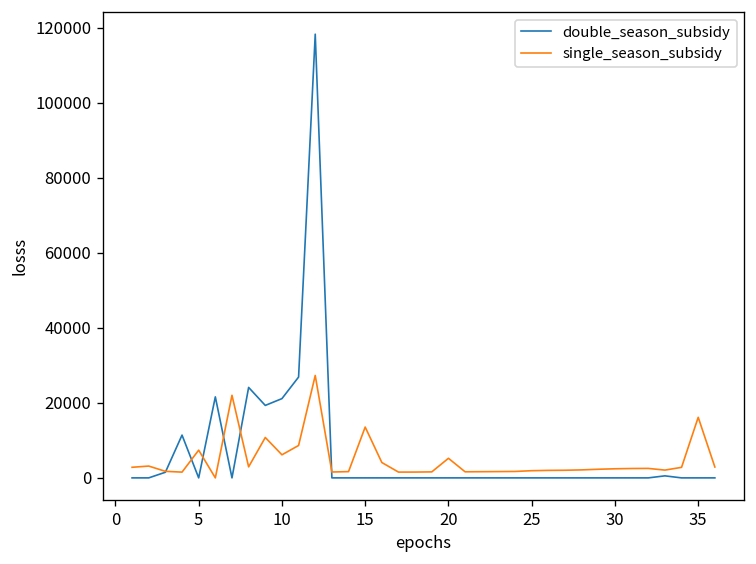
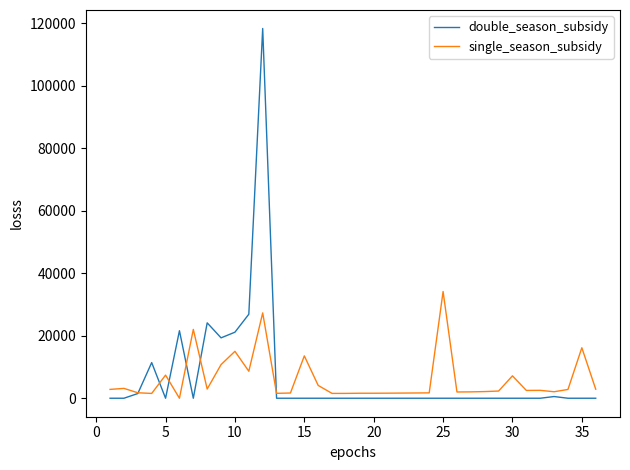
  {
    "double_season_subsidy": {
      "5": 0,
      "10": 21000,
      "15": 0,
      "20": 0,
      "25": 0,
      "30": 0,
      "35": 0
    },
    "single_season_subsidy": {
      "5": 7000,
-     "10": 6000,
+     "10": 15000,
      "15": 14000,
-     "20": 5000,
-     "25": 2000,
-     "30": 2000,
+     "20": 2000,
+     "25": 34000,
+     "30": 7000,
      "35": 16000
    }
  }
